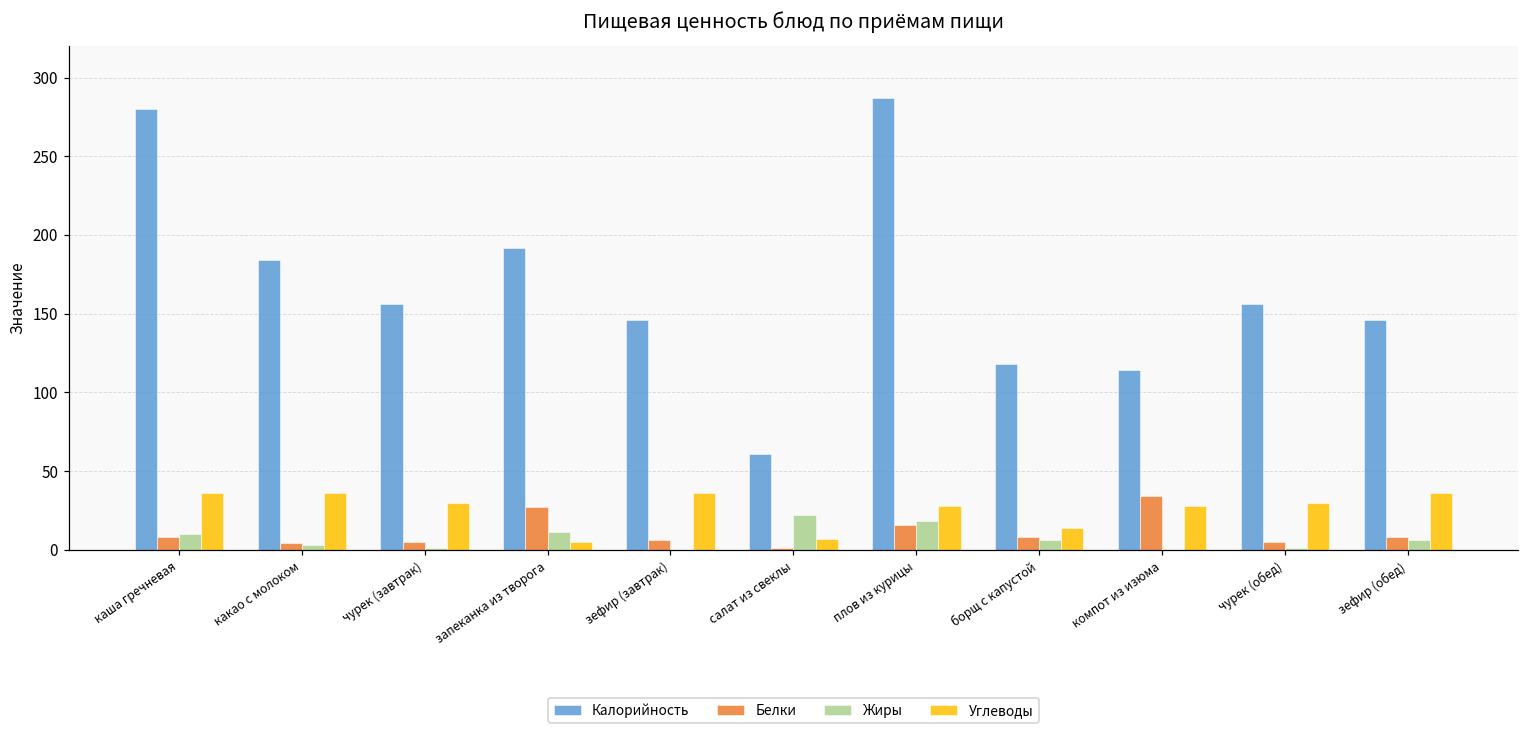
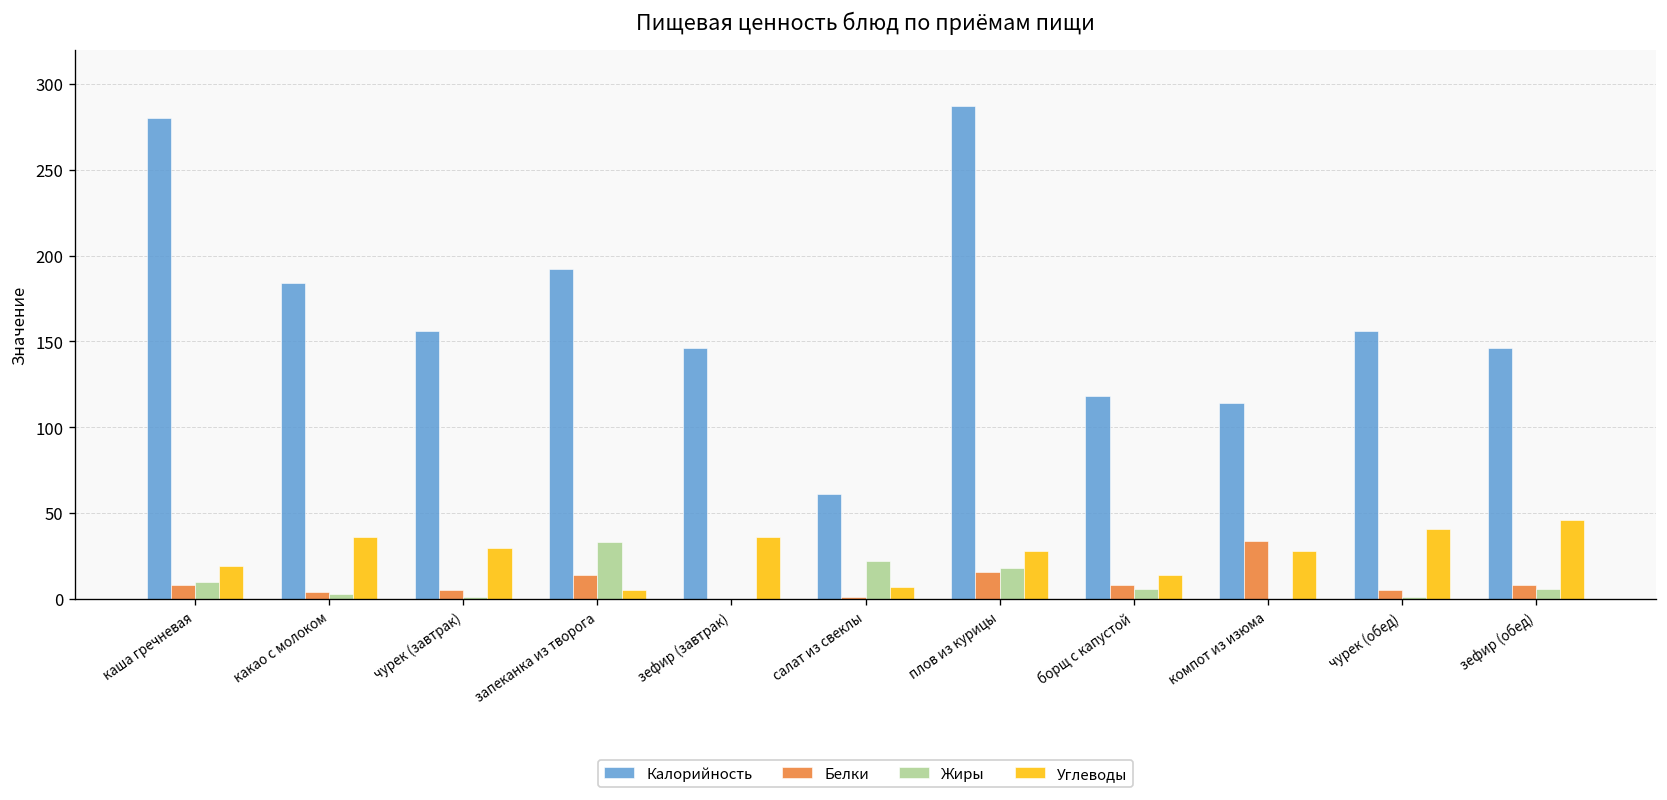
  {
    "Калорийность": {
      "каша гречневая": 280,
      "какао с молоком": 184,
      "чурек (завтрак)": 156,
      "запеканка из творога": 192,
      "зефир (завтрак)": 146,
      "салат из свеклы": 61,
      "плов из курицы": 287,
      "борщ с капустой": 118,
      "компот из изюма": 114,
      "чурек (обед)": 156,
      "зефир (обед)": 146
    },
    "Белки": {
      "каша гречневая": 8,
      "какао с молоком": 4,
      "чурек (завтрак)": 5,
-     "запеканка из творога": 27,
-     "зефир (завтрак)": 6,
+     "запеканка из творога": 14,
+     "зефир (завтрак)": 0,
      "плов из курицы": 16,
      "борщ с капустой": 8,
      "компот из изюма": 34,
      "чурек (обед)": 5,
      "зефир (обед)": 8
    },
    "Жиры": {
      "каша гречневая": 10,
      "какао с молоком": 3,
-     "запеканка из творога": 11,
+     "запеканка из творога": 33,
      "зефир (завтрак)": 0,
      "салат из свеклы": 22,
      "плов из курицы": 18,
      "борщ с капустой": 6,
      "компот из изюма": 0,
      "зефир (обед)": 6
    },
    "Углеводы": {
-     "каша гречневая": 36,
+     "каша гречневая": 19,
      "какао с молоком": 36,
      "чурек (завтрак)": 30,
      "запеканка из творога": 5,
      "зефир (завтрак)": 36,
      "салат из свеклы": 7,
      "плов из курицы": 28,
      "борщ с капустой": 14,
      "компот из изюма": 28,
-     "чурек (обед)": 30,
-     "зефир (обед)": 36
+     "чурек (обед)": 41,
+     "зефир (обед)": 46
    }
  }
